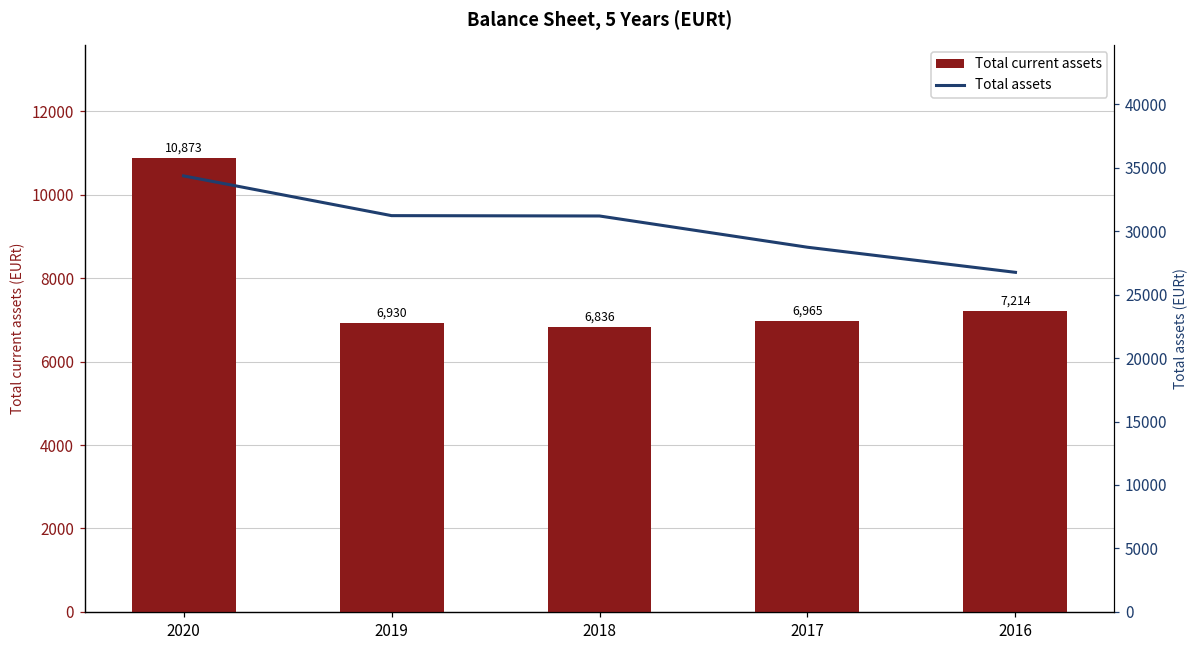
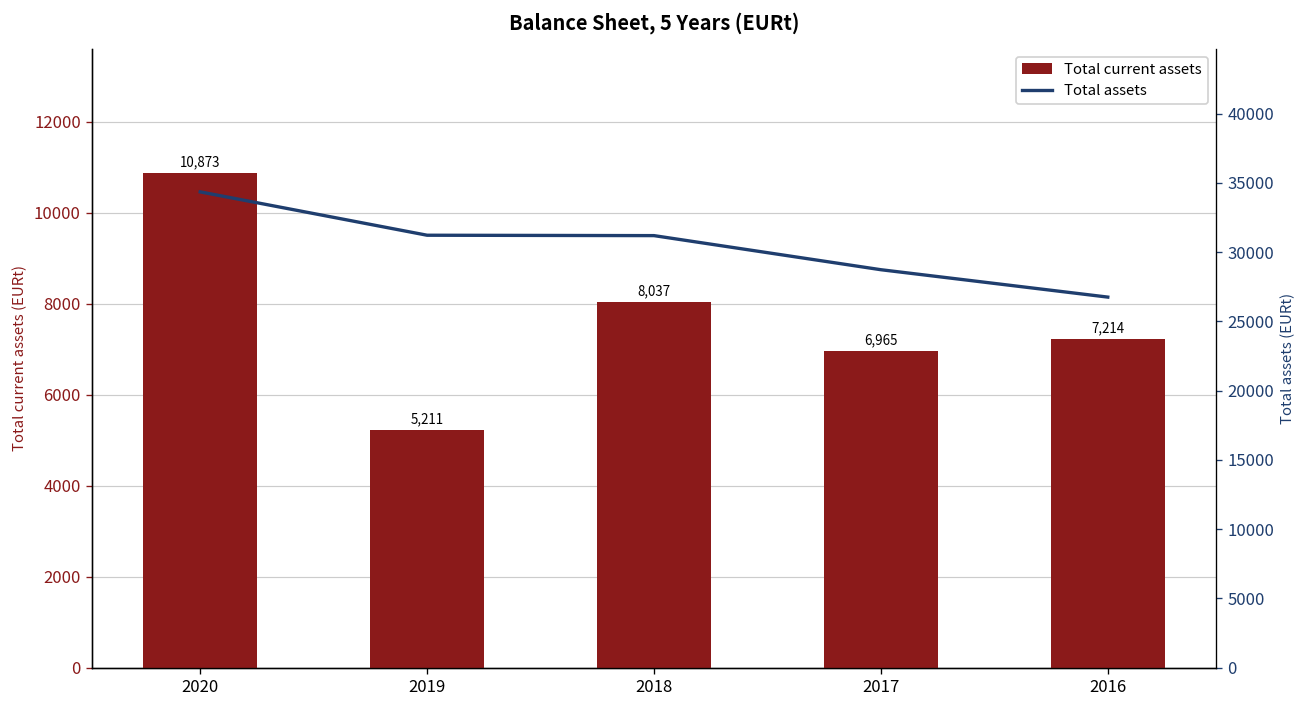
  {
    "Total current assets": {
      "2020": "10,873",
-     "2019": "6,930",
-     "2018": "6,836",
+     "2019": "5,211",
+     "2018": "8,037",
      "2017": "6,965",
      "2016": "7,214"
    }
  }
